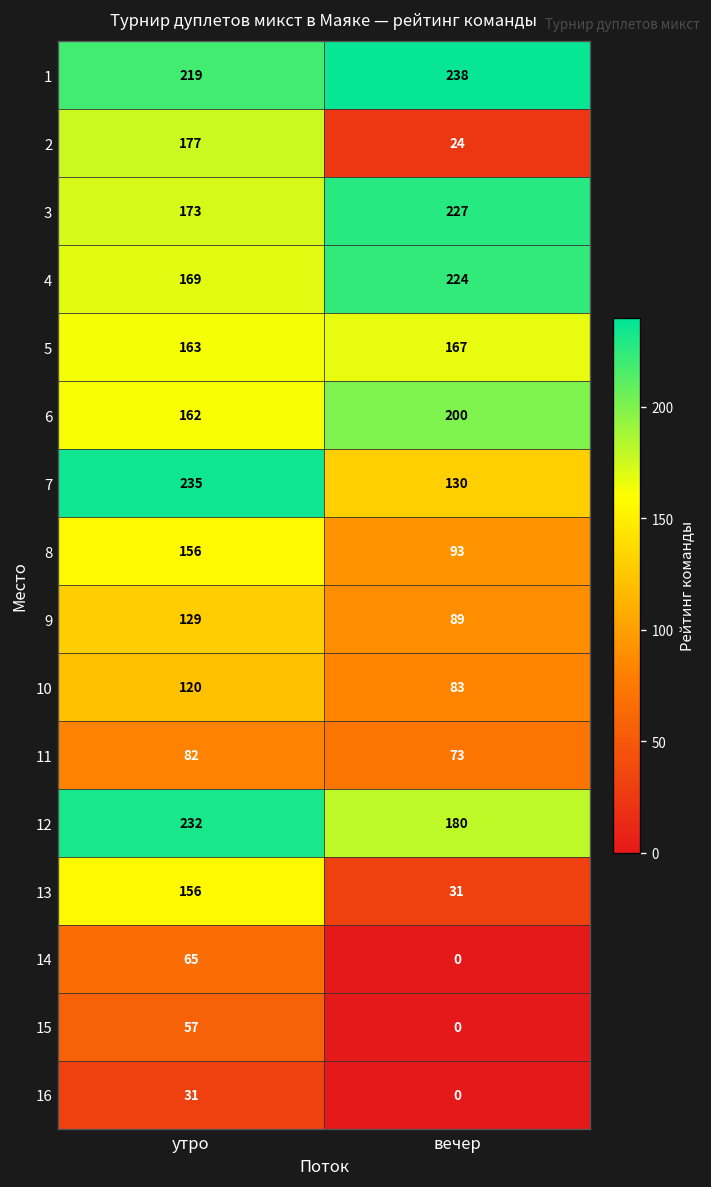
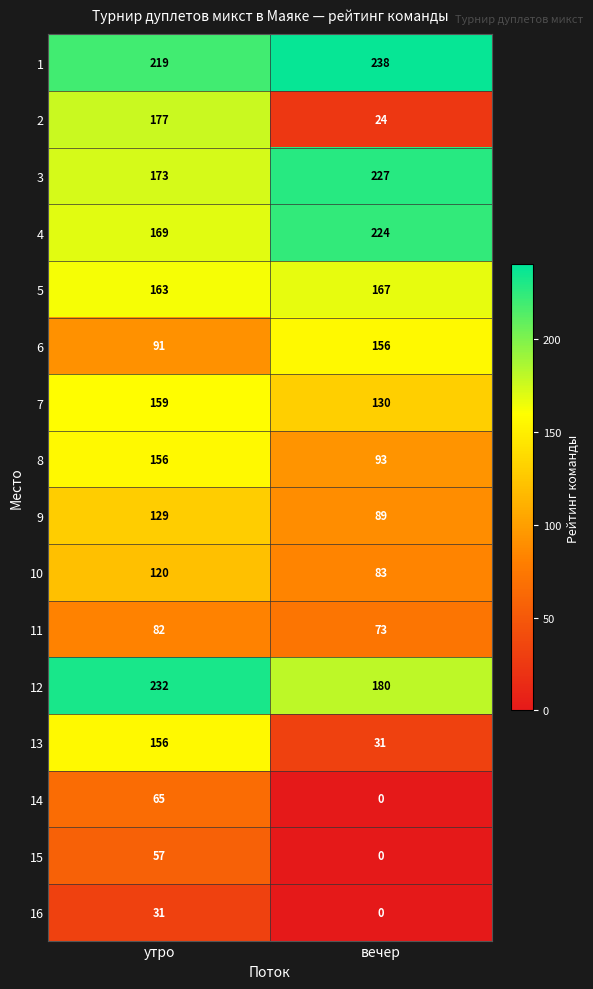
  {
    "1": {
      "утро": 219,
      "вечер": 238
    },
    "2": {
      "утро": 177,
      "вечер": 24
    },
    "3": {
      "утро": 173,
      "вечер": 227
    },
    "4": {
      "утро": 169,
      "вечер": 224
    },
    "5": {
      "утро": 163,
      "вечер": 167
    },
    "6": {
-     "утро": 162,
-     "вечер": 200
+     "утро": 91,
+     "вечер": 156
    },
    "7": {
-     "утро": 235,
+     "утро": 159,
      "вечер": 130
    },
    "8": {
      "утро": 156,
      "вечер": 93
    },
    "9": {
      "утро": 129,
      "вечер": 89
    },
    "10": {
      "утро": 120,
      "вечер": 83
    },
    "11": {
      "утро": 82,
      "вечер": 73
    },
    "12": {
      "утро": 232,
      "вечер": 180
    },
    "13": {
      "утро": 156,
      "вечер": 31
    },
    "14": {
      "утро": 65,
      "вечер": 0
    },
    "15": {
      "утро": 57,
      "вечер": 0
    },
    "16": {
      "утро": 31,
      "вечер": 0
    }
  }
